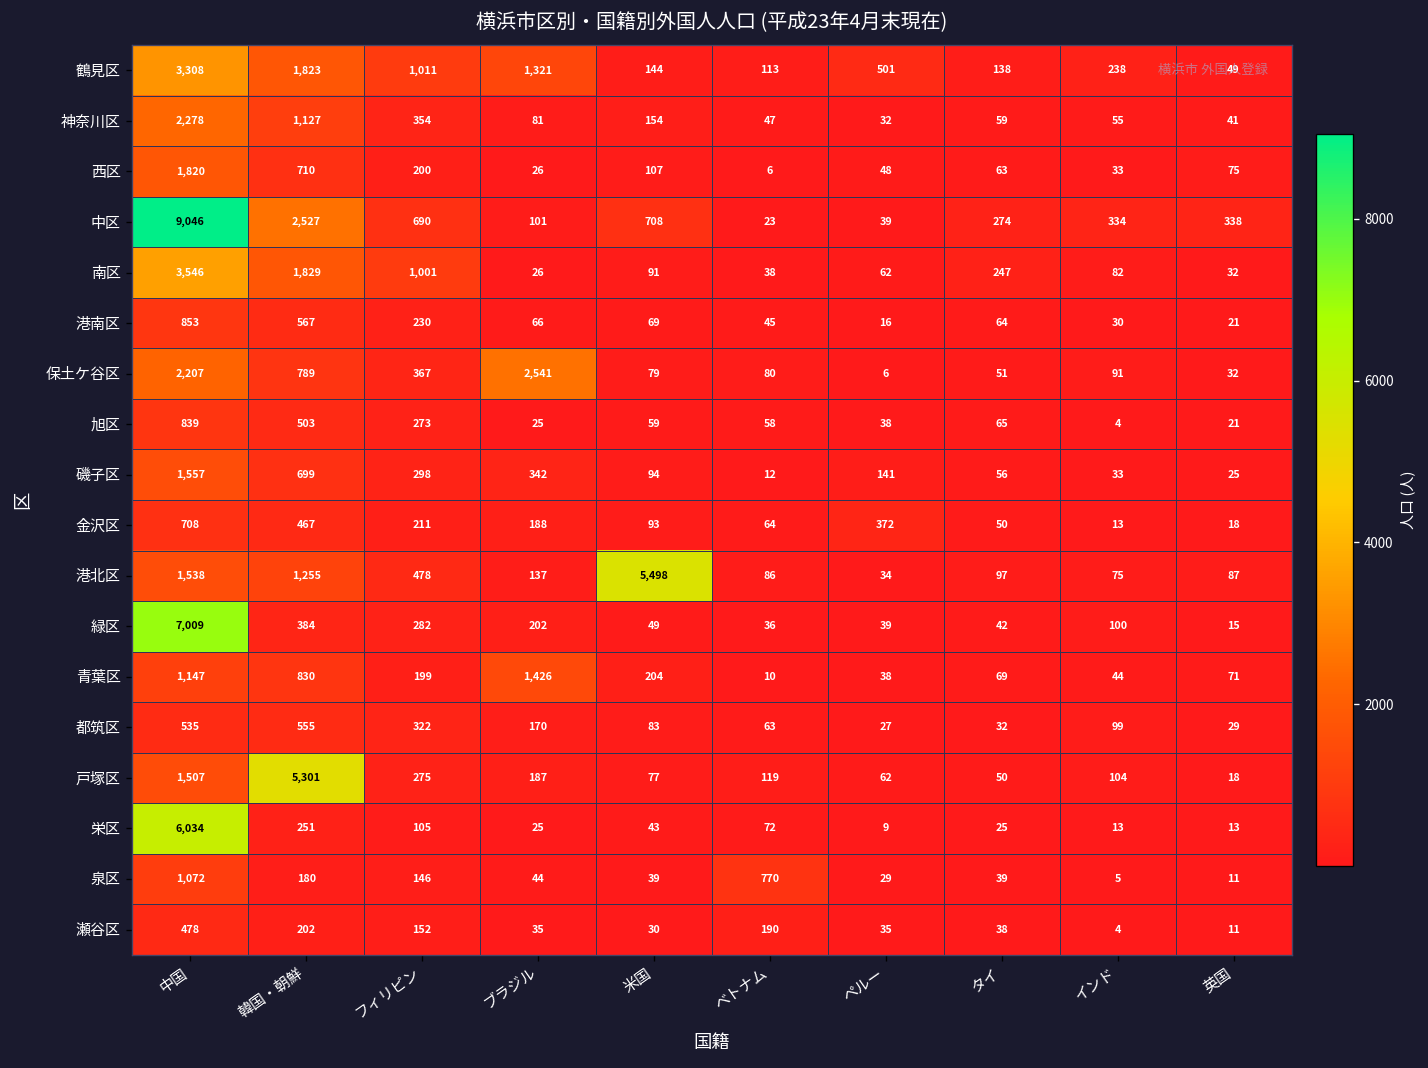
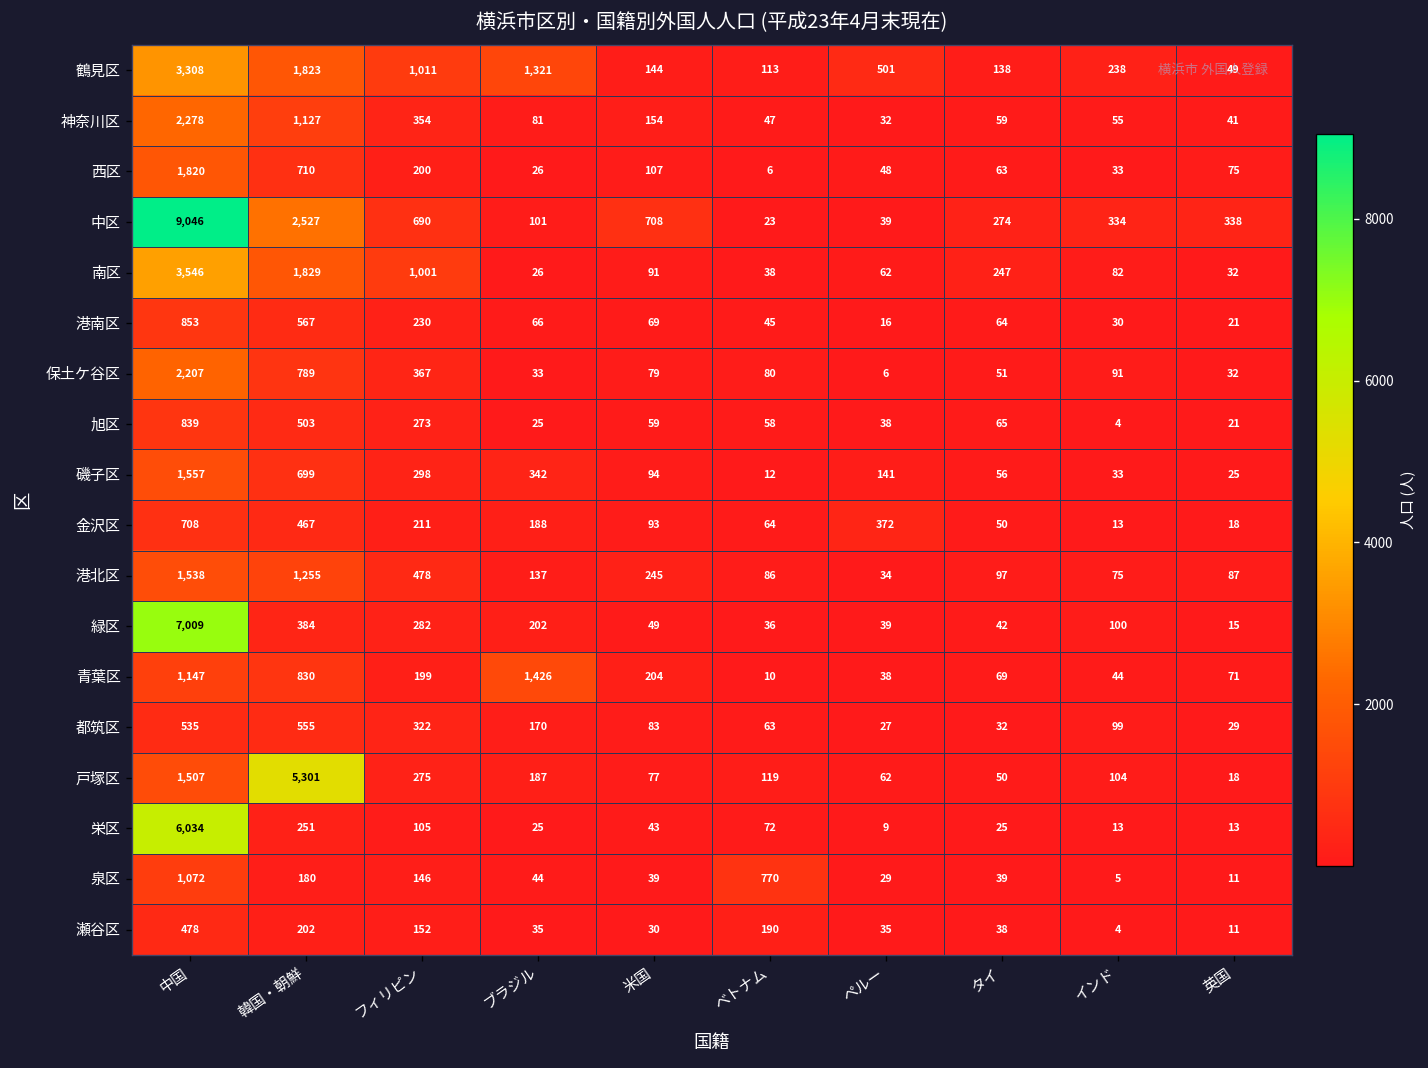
  {
    "鶴見区": {
      "中国": "3,308",
      "韓国・朝鮮": "1,823",
      "フィリピン": "1,011",
      "ブラジル": "1,321",
      "米国": "144",
      "ベトナム": "113",
      "ペルー": "501",
      "タイ": "138",
      "インド": "238"
    },
    "神奈川区": {
      "中国": "2,278",
      "韓国・朝鮮": "1,127",
      "フィリピン": "354",
      "ブラジル": "81",
      "米国": "154",
      "ベトナム": "47",
      "ペルー": "32",
      "タイ": "59",
      "インド": "55",
      "英国": "41"
    },
    "西区": {
      "中国": "1,820",
      "韓国・朝鮮": "710",
      "フィリピン": "200",
      "ブラジル": "26",
      "米国": "107",
      "ベトナム": "6",
      "ペルー": "48",
      "タイ": "63",
      "インド": "33",
      "英国": "75"
    },
    "中区": {
      "中国": "9,046",
      "韓国・朝鮮": "2,527",
      "フィリピン": "690",
      "ブラジル": "101",
      "米国": "708",
      "ベトナム": "23",
      "ペルー": "39",
      "タイ": "274",
      "インド": "334",
      "英国": "338"
    },
    "南区": {
      "中国": "3,546",
      "韓国・朝鮮": "1,829",
      "フィリピン": "1,001",
      "ブラジル": "26",
      "米国": "91",
      "ベトナム": "38",
      "ペルー": "62",
      "タイ": "247",
      "インド": "82",
      "英国": "32"
    },
    "港南区": {
      "中国": "853",
      "韓国・朝鮮": "567",
      "フィリピン": "230",
      "ブラジル": "66",
      "米国": "69",
      "ベトナム": "45",
      "ペルー": "16",
      "タイ": "64",
      "インド": "30",
      "英国": "21"
    },
    "保土ケ谷区": {
      "中国": "2,207",
      "韓国・朝鮮": "789",
      "フィリピン": "367",
-     "ブラジル": "2,541",
+     "ブラジル": "33",
      "米国": "79",
      "ベトナム": "80",
      "ペルー": "6",
      "タイ": "51",
      "インド": "91",
      "英国": "32"
    },
    "旭区": {
      "中国": "839",
      "韓国・朝鮮": "503",
      "フィリピン": "273",
      "ブラジル": "25",
      "米国": "59",
      "ベトナム": "58",
      "ペルー": "38",
      "タイ": "65",
      "インド": "4",
      "英国": "21"
    },
    "磯子区": {
      "中国": "1,557",
      "韓国・朝鮮": "699",
      "フィリピン": "298",
      "ブラジル": "342",
      "米国": "94",
      "ベトナム": "12",
      "ペルー": "141",
      "タイ": "56",
      "インド": "33",
      "英国": "25"
    },
    "金沢区": {
      "中国": "708",
      "韓国・朝鮮": "467",
      "フィリピン": "211",
      "ブラジル": "188",
      "米国": "93",
      "ベトナム": "64",
      "ペルー": "372",
      "タイ": "50",
      "インド": "13",
      "英国": "18"
    },
    "港北区": {
      "中国": "1,538",
      "韓国・朝鮮": "1,255",
      "フィリピン": "478",
      "ブラジル": "137",
-     "米国": "5,498",
+     "米国": "245",
      "ベトナム": "86",
      "ペルー": "34",
      "タイ": "97",
      "インド": "75",
      "英国": "87"
    },
    "緑区": {
      "中国": "7,009",
      "韓国・朝鮮": "384",
      "フィリピン": "282",
      "ブラジル": "202",
      "米国": "49",
      "ベトナム": "36",
      "ペルー": "39",
      "タイ": "42",
      "インド": "100",
      "英国": "15"
    },
    "青葉区": {
      "中国": "1,147",
      "韓国・朝鮮": "830",
      "フィリピン": "199",
      "ブラジル": "1,426",
      "米国": "204",
      "ベトナム": "10",
      "ペルー": "38",
      "タイ": "69",
      "インド": "44",
      "英国": "71"
    },
    "都筑区": {
      "中国": "535",
      "韓国・朝鮮": "555",
      "フィリピン": "322",
      "ブラジル": "170",
      "米国": "83",
      "ベトナム": "63",
      "ペルー": "27",
      "タイ": "32",
      "インド": "99",
      "英国": "29"
    },
    "戸塚区": {
      "中国": "1,507",
      "韓国・朝鮮": "5,301",
      "フィリピン": "275",
      "ブラジル": "187",
      "米国": "77",
      "ベトナム": "119",
      "ペルー": "62",
      "タイ": "50",
      "インド": "104",
      "英国": "18"
    },
    "栄区": {
      "中国": "6,034",
      "韓国・朝鮮": "251",
      "フィリピン": "105",
      "ブラジル": "25",
      "米国": "43",
      "ベトナム": "72",
      "ペルー": "9",
      "タイ": "25",
      "インド": "13",
      "英国": "13"
    },
    "泉区": {
      "中国": "1,072",
      "韓国・朝鮮": "180",
      "フィリピン": "146",
      "ブラジル": "44",
      "米国": "39",
      "ベトナム": "770",
      "ペルー": "29",
      "タイ": "39",
      "インド": "5",
      "英国": "11"
    },
    "瀬谷区": {
      "中国": "478",
      "韓国・朝鮮": "202",
      "フィリピン": "152",
      "ブラジル": "35",
      "米国": "30",
      "ベトナム": "190",
      "ペルー": "35",
      "タイ": "38",
      "インド": "4",
      "英国": "11"
    }
  }
